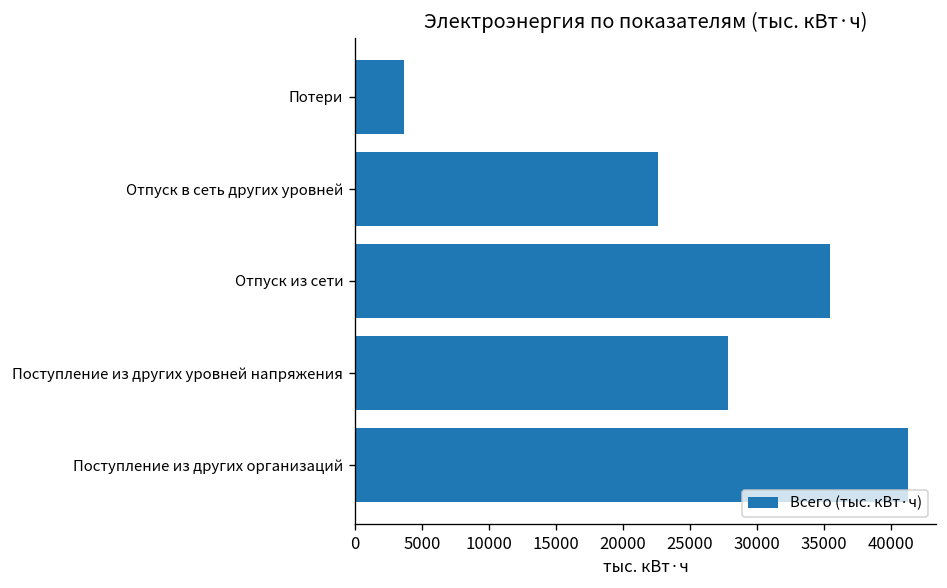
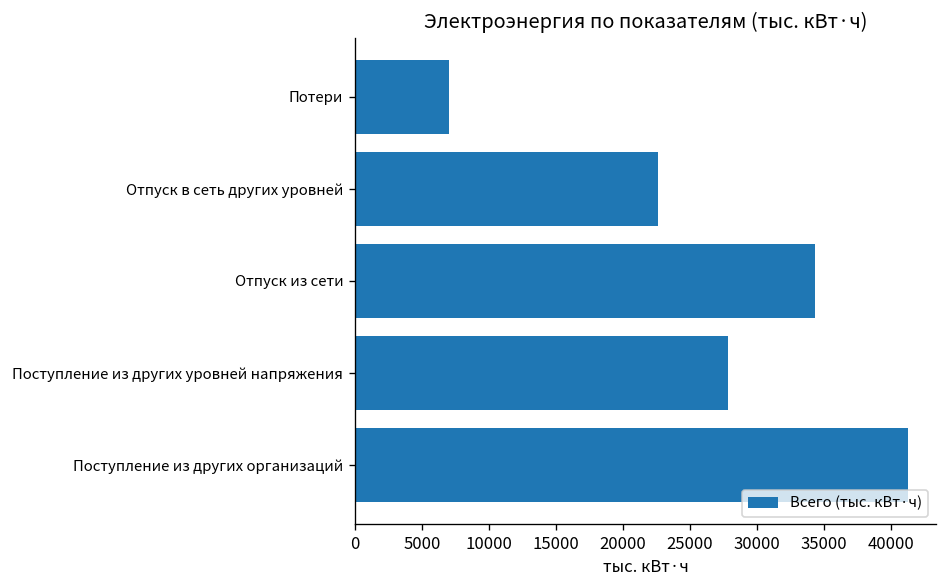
  {
-   "Потери": 3700,
+   "Потери": 7000,
    "Отпуск в сеть других уровней": 22600,
-   "Отпуск из сети": 35500,
+   "Отпуск из сети": 34300,
    "Поступление из других уровней напряжения": 27800,
    "Поступление из других организаций": 41300
  }
